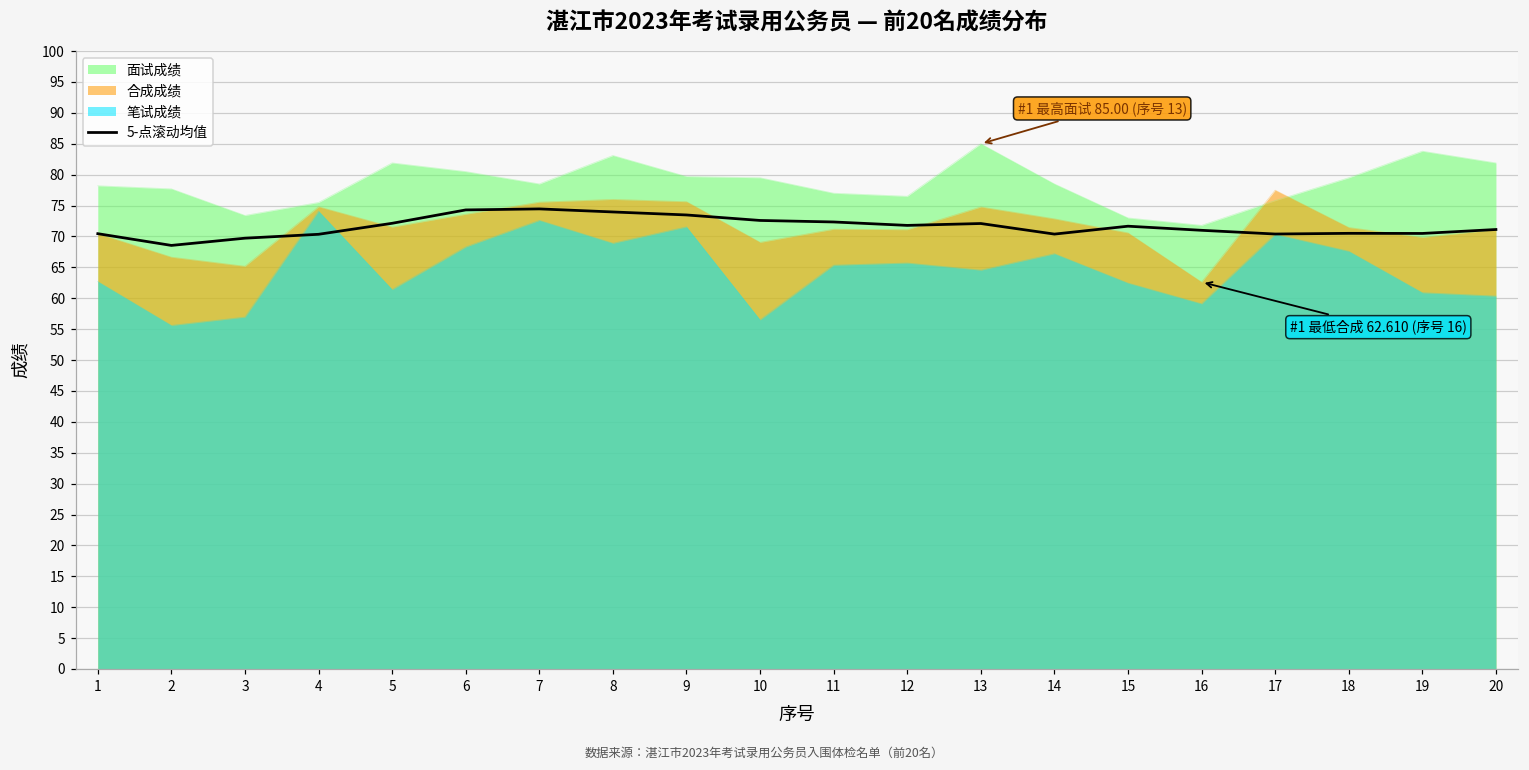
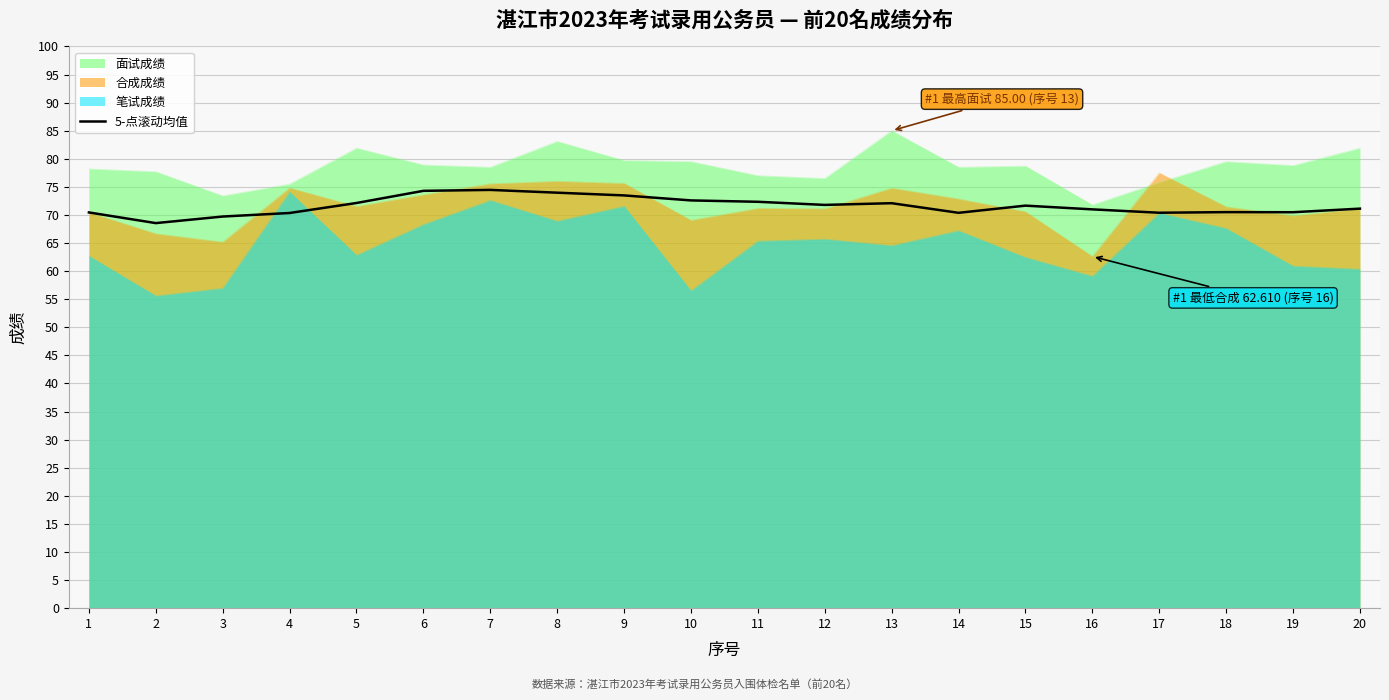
  {
    "面试成绩": {
      "1": 78,
      "2": 78,
      "3": 73,
      "4": 76,
      "5": 82,
-     "6": 81,
+     "6": 79,
      "7": 79,
      "8": 83,
      "9": 80,
      "10": 80,
      "11": 77,
      "12": 77,
      "14": 79,
-     "15": 73,
+     "15": 79,
      "16": 72,
      "17": 76,
      "18": 80,
-     "19": 84,
+     "19": 79,
      "20": 82
    },
    "合成成绩": {
      "2": 67,
      "3": 65,
      "4": 75,
      "5": 72,
      "6": 74,
      "7": 76,
      "8": 76,
      "9": 76,
      "10": 69,
      "11": 71,
      "12": 71,
      "13": 75,
      "14": 73,
      "15": 71,
      "16": 63,
      "17": 77,
      "18": 71,
      "19": 70
    },
    "笔试成绩": {
      "1": 63,
      "2": 56,
      "3": 57,
      "4": 74,
-     "5": 61,
+     "5": 63,
      "6": 68,
      "7": 73,
      "8": 69,
      "9": 72,
      "10": 57,
      "11": 65,
      "12": 66,
      "13": 65,
      "14": 67,
      "15": 62,
      "16": 59,
      "18": 68,
      "20": 60
    },
    "5-点滚动均值": {
      "2": 69,
      "3": 70,
      "4": 70,
      "5": 72,
      "6": 74,
      "7": 74,
      "8": 74,
      "9": 73,
      "10": 73,
      "11": 72,
      "12": 72,
      "13": 72,
      "14": 70,
      "15": 72,
      "16": 71,
      "18": 71,
      "19": 70
    }
  }
